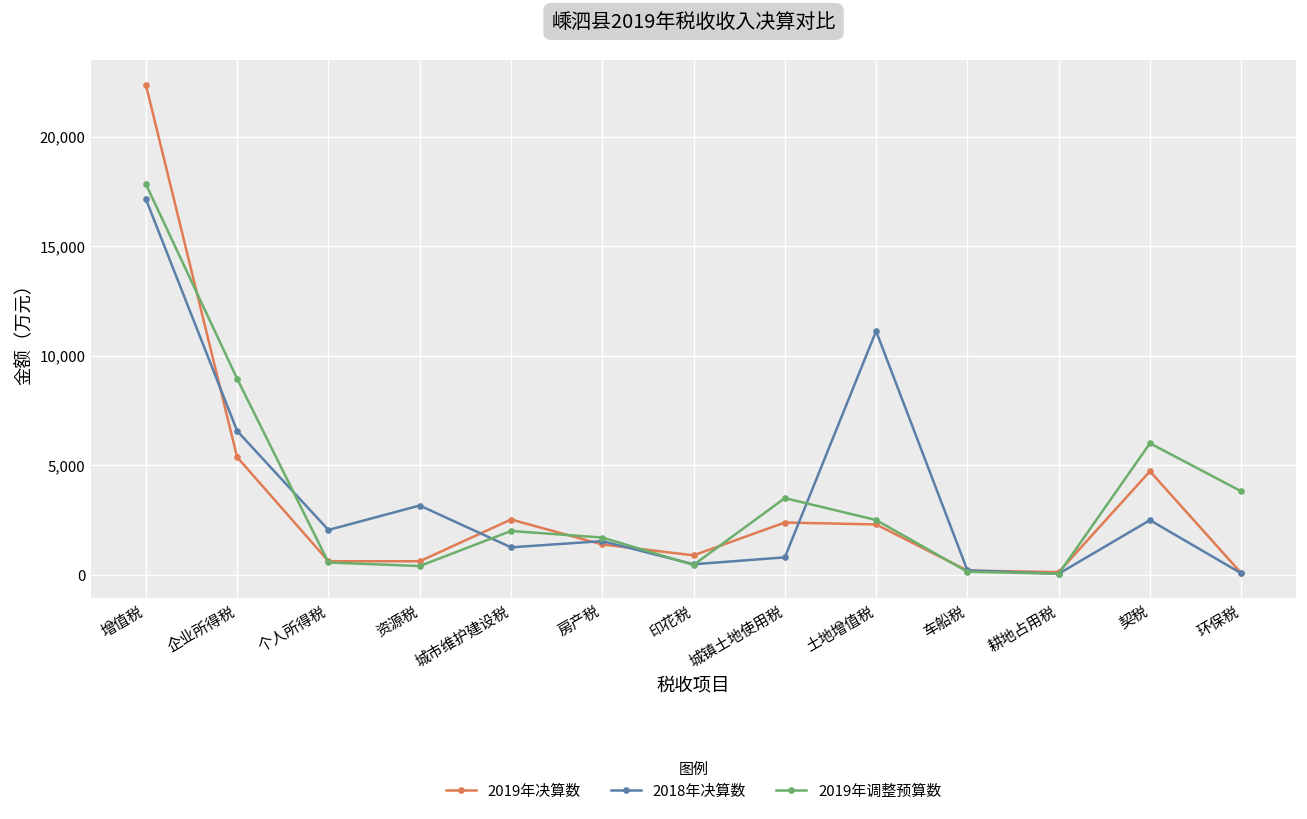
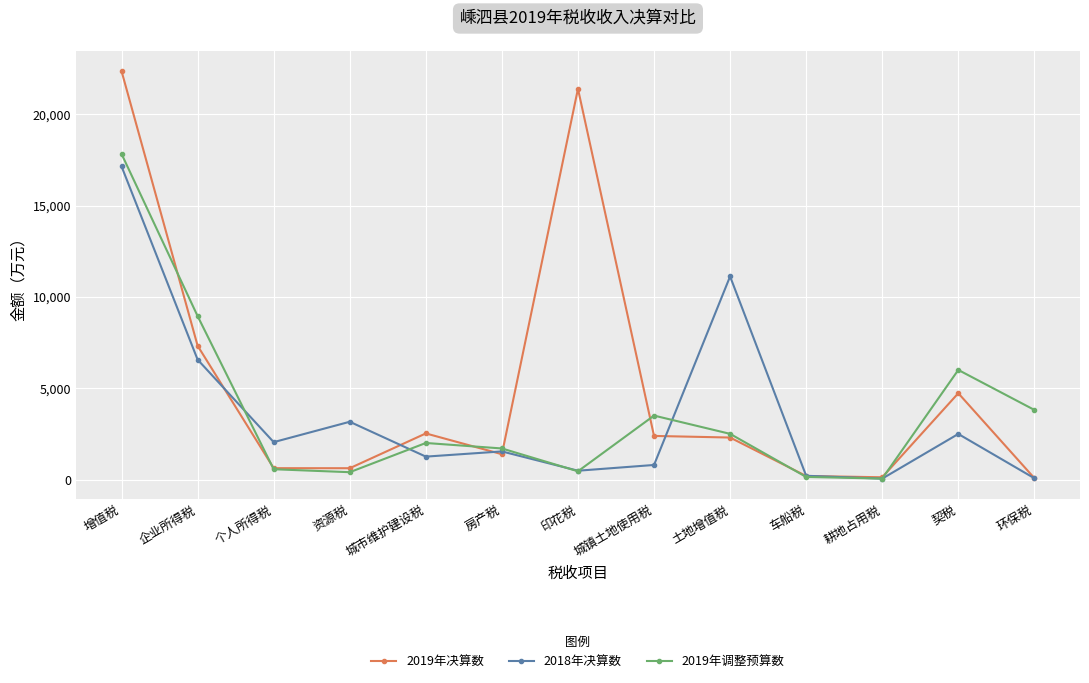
  {
    "2019年决算数": {
      "增值税": "22,400",
-     "企业所得税": "5,400",
+     "企业所得税": "7,300",
      "资源税": "600",
      "城市维护建设税": "2,500",
      "房产税": "1,400",
-     "印花税": "900",
+     "印花税": "21,400",
      "城镇土地使用税": "2,400",
      "土地增值税": "2,300",
      "契税": "4,700"
    },
    "2018年决算数": {
      "增值税": "17,100",
      "企业所得税": "6,600",
      "个人所得税": "2,000",
      "资源税": "3,200",
      "城市维护建设税": "1,300",
      "房产税": "1,500",
      "城镇土地使用税": "800",
      "土地增值税": "11,100",
      "契税": "2,500"
    },
    "2019年调整预算数": {
      "增值税": "17,800",
      "企业所得税": "8,900",
      "资源税": "400",
      "城市维护建设税": "2,000",
      "房产税": "1,700",
      "城镇土地使用税": "3,500",
      "土地增值税": "2,500",
      "契税": "6,000",
      "环保税": "3,800"
    }
  }
